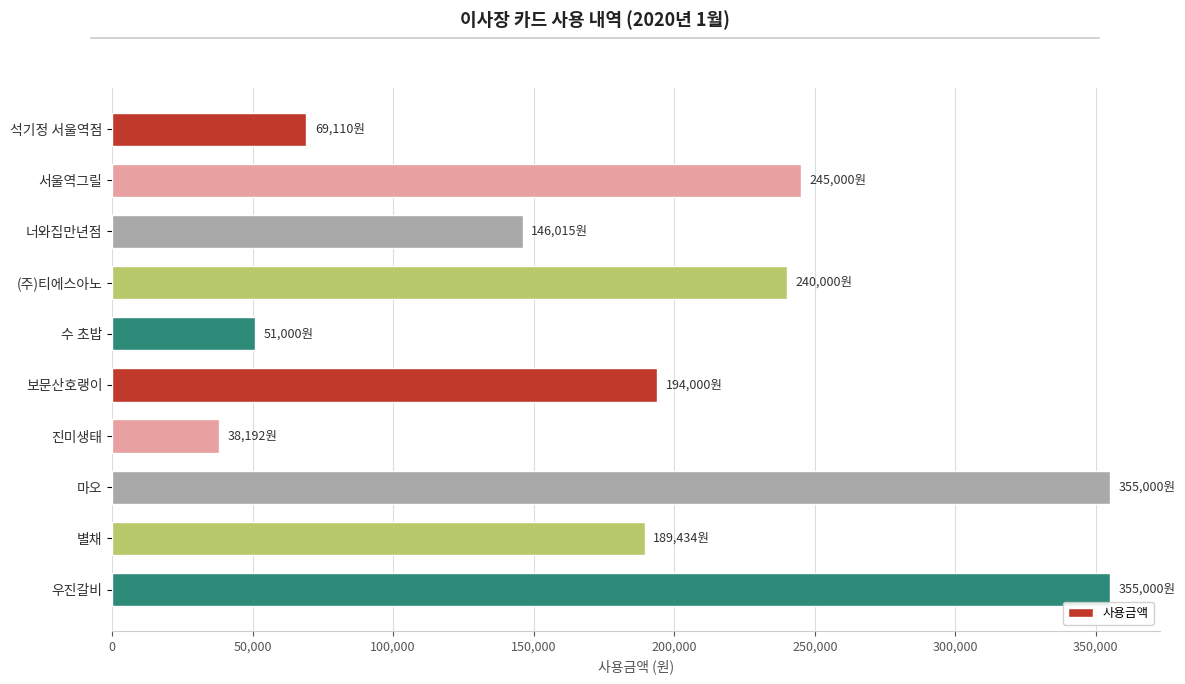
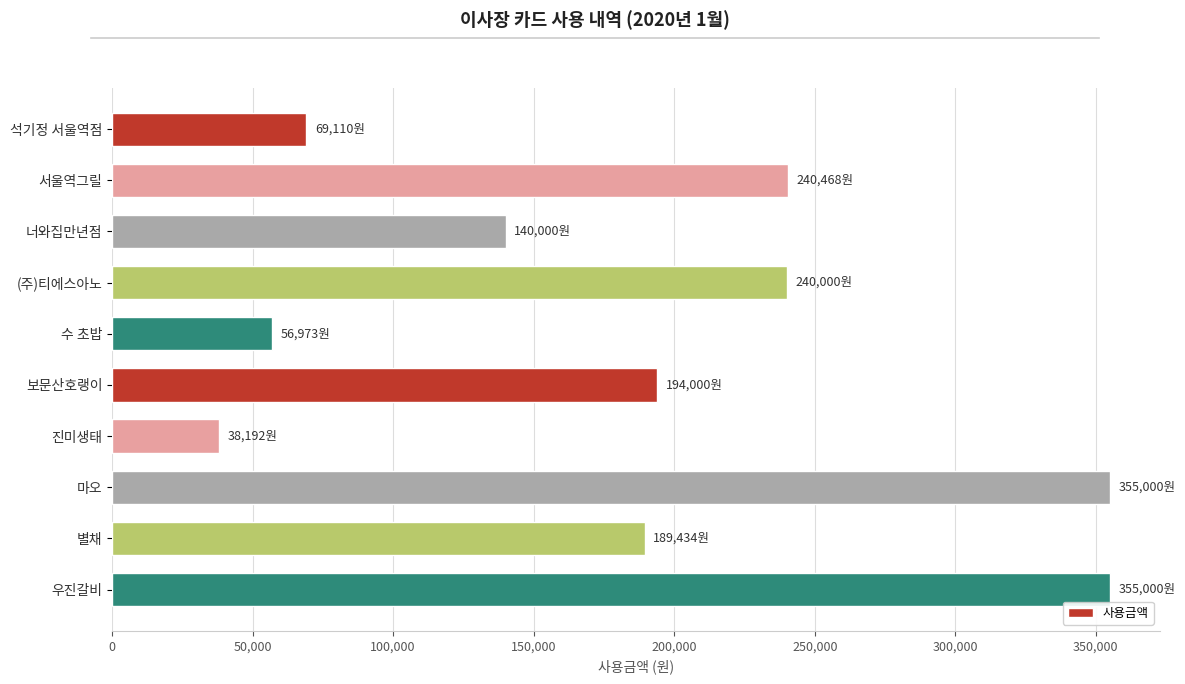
  {
    "석기정 서울역점": "69,110원",
-   "서울역그릴": "245,000원",
-   "너와집만년점": "146,015원",
+   "서울역그릴": "240,468원",
+   "너와집만년점": "140,000원",
    "(주)티에스아노": "240,000원",
-   "수 초밥": "51,000원",
+   "수 초밥": "56,973원",
    "보문산호랭이": "194,000원",
    "진미생태": "38,192원",
    "마오": "355,000원",
    "별채": "189,434원",
    "우진갈비": "355,000원"
  }
